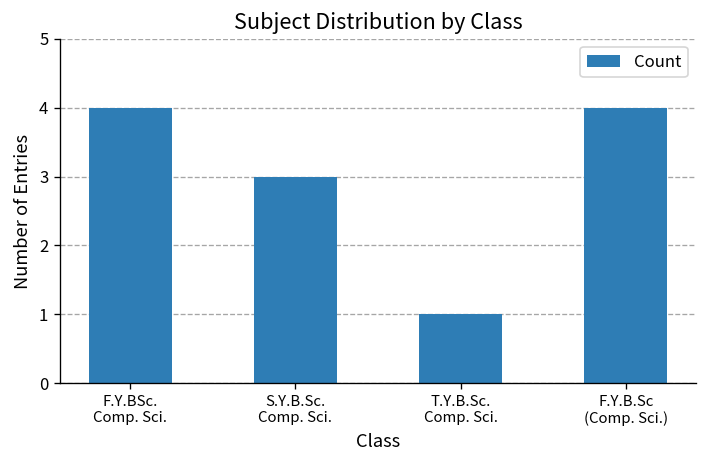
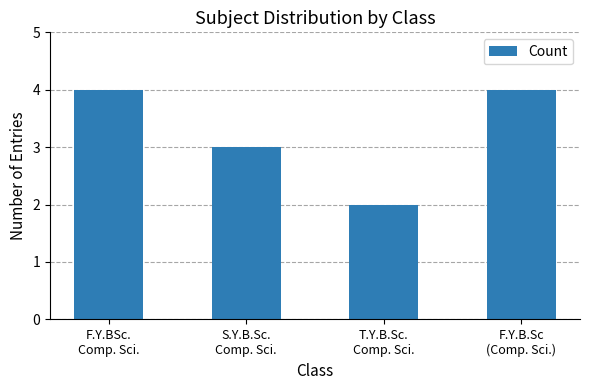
  {
    "F.Y.BSc. Comp. Sci.": 4,
    "S.Y.B.Sc. Comp. Sci.": 3,
-   "T.Y.B.Sc. Comp. Sci.": 1,
+   "T.Y.B.Sc. Comp. Sci.": 2,
    "F.Y.B.Sc (Comp. Sci.)": 4
  }
